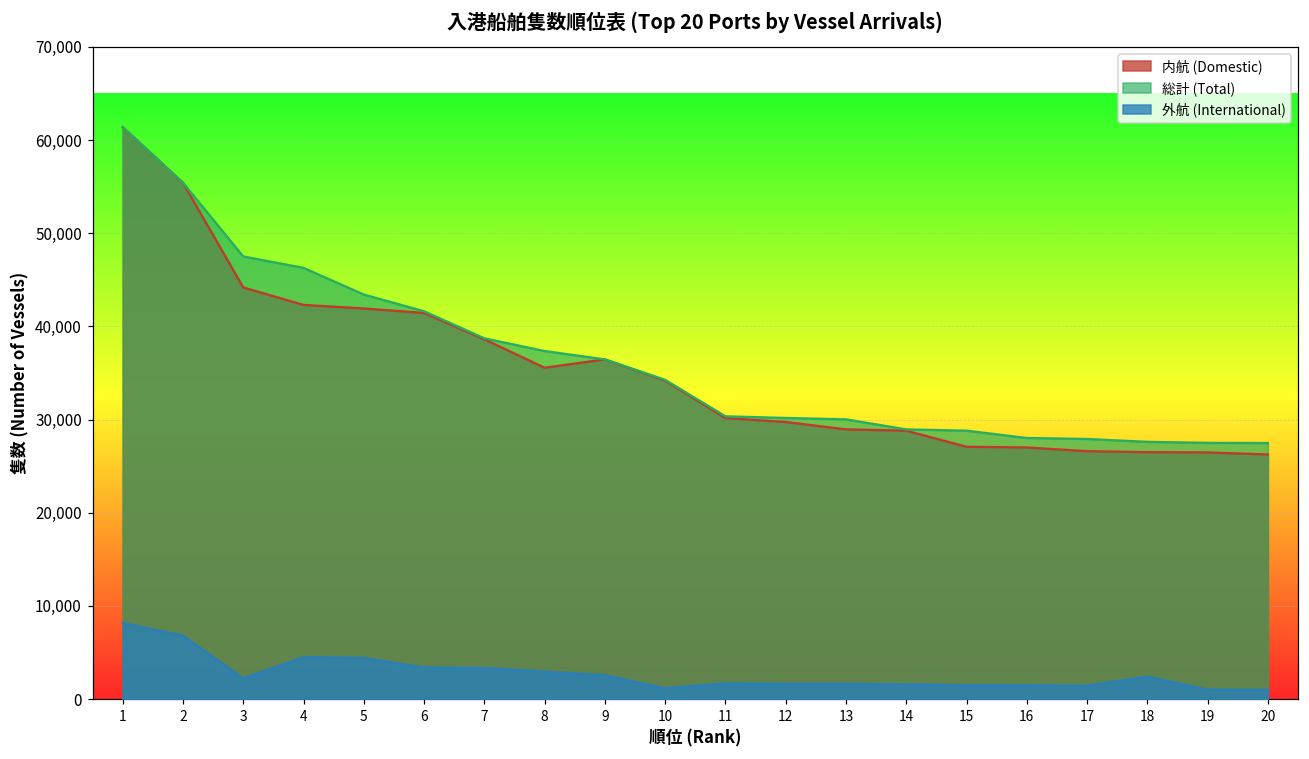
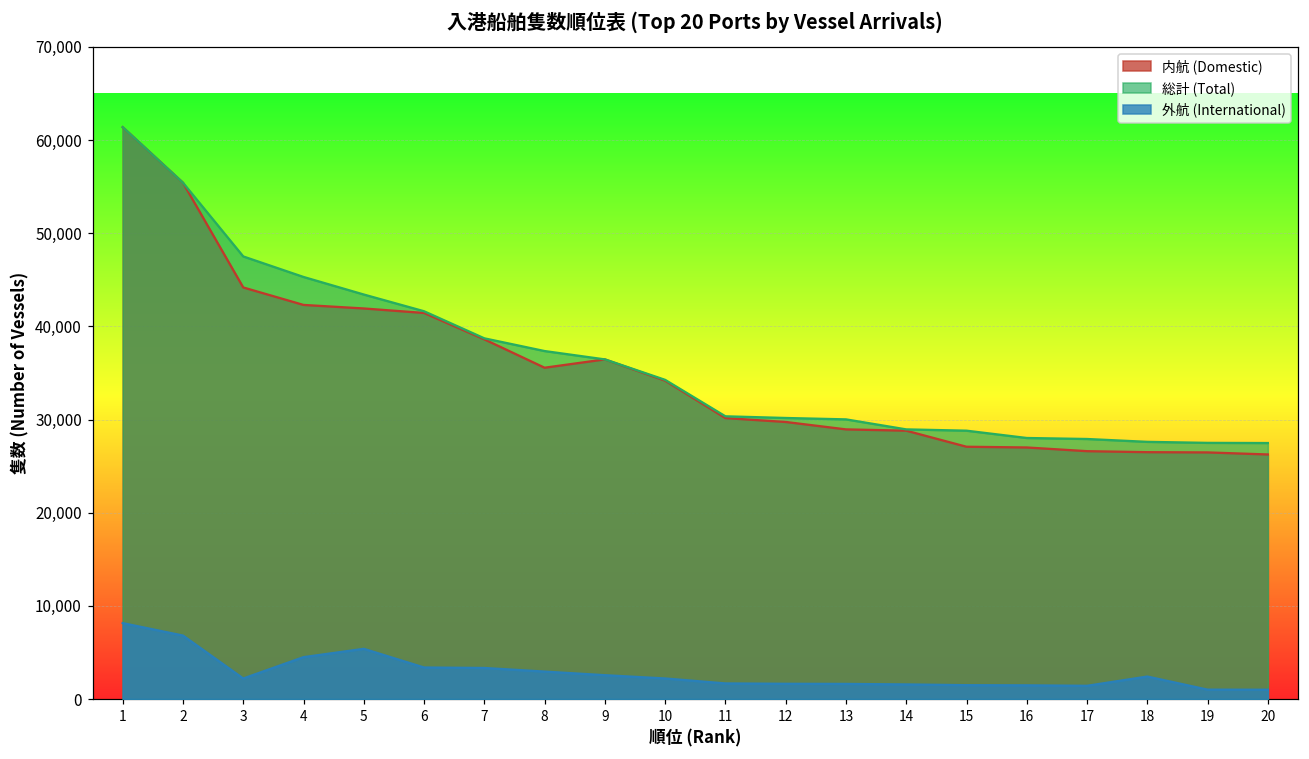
  {
    "内航 (Domestic)": {
      "3": "44,000",
      "4": "42,000",
      "5": "42,000",
      "8": "36,000",
      "12": "30,000",
      "13": "29,000",
      "15": "27,000",
      "16": "27,000",
      "17": "27,000",
      "18": "26,000",
      "19": "26,000",
      "20": "26,000"
    },
    "総計 (Total)": {
      "3": "48,000",
-     "4": "46,000",
+     "4": "45,000",
      "5": "43,000",
      "8": "37,000",
      "12": "30,000",
      "13": "30,000",
      "15": "29,000",
      "16": "28,000",
      "17": "28,000",
      "18": "28,000",
      "19": "27,000",
      "20": "27,000"
    },
    "外航 (International)": {
      "1": "8,000",
      "2": "7,000",
      "3": "2,000",
      "4": "4,000",
-     "5": "4,000",
+     "5": "5,000",
      "6": "3,000",
      "7": "3,000",
      "8": "3,000",
      "9": "3,000",
-     "10": "1,000",
+     "10": "2,000",
      "11": "2,000",
      "12": "2,000",
      "13": "2,000",
      "14": "2,000",
      "15": "1,000",
      "16": "1,000",
      "17": "1,000",
      "18": "2,000",
      "19": "1,000",
      "20": "1,000"
    }
  }
